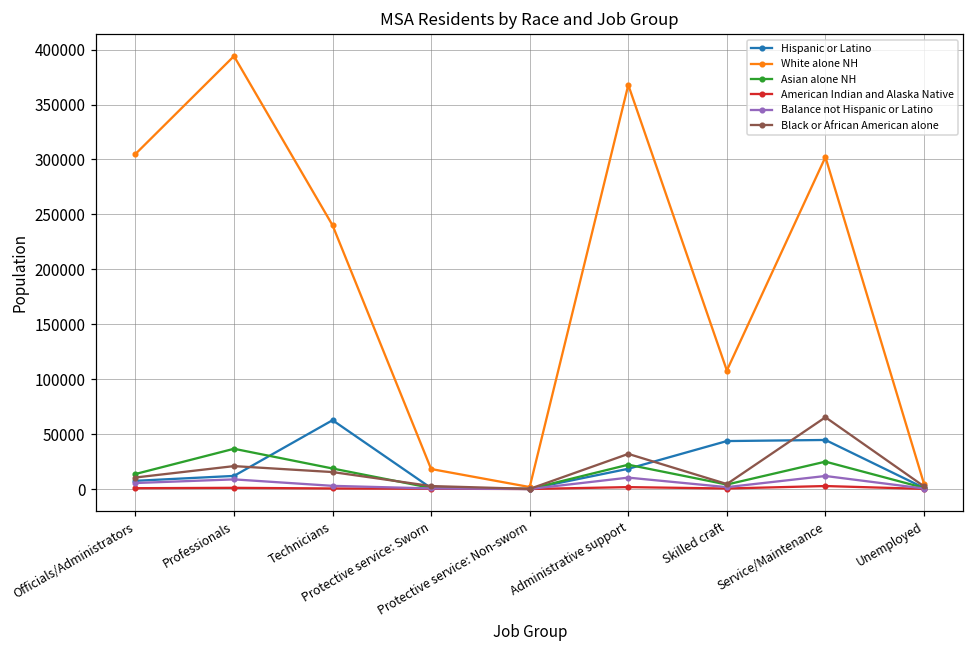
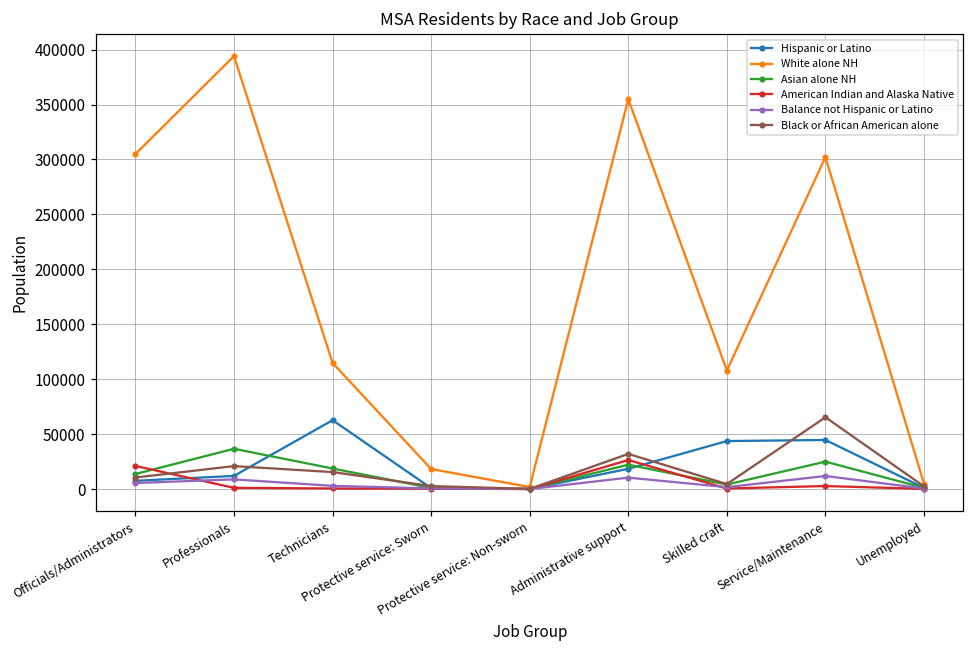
  {
    "Hispanic or Latino": {
      "Professionals": 10000,
      "Technicians": 60000,
      "Administrative support": 20000,
      "Skilled craft": 40000,
      "Service/Maintenance": 40000
    },
    "White alone NH": {
      "Officials/Administrators": 300000,
      "Professionals": 390000,
-     "Technicians": 240000,
+     "Technicians": 110000,
      "Protective service: Sworn": 20000,
-     "Administrative support": 370000,
+     "Administrative support": 350000,
      "Skilled craft": 110000,
      "Service/Maintenance": 300000
    },
    "Asian alone NH": {
      "Officials/Administrators": 10000,
      "Professionals": 40000,
      "Technicians": 20000,
      "Administrative support": 20000,
      "Service/Maintenance": 20000
    },
    "American Indian and Alaska Native": {
-     "Officials/Administrators": 0,
+     "Officials/Administrators": 20000,
      "Professionals": 0,
-     "Administrative support": 0,
+     "Administrative support": 30000,
      "Service/Maintenance": 0
    },
    "Balance not Hispanic or Latino": {
      "Professionals": 10000,
      "Administrative support": 10000,
      "Service/Maintenance": 10000
    },
    "Black or African American alone": {
      "Officials/Administrators": 10000,
      "Professionals": 20000,
      "Technicians": 20000,
      "Administrative support": 30000,
      "Service/Maintenance": 70000
    }
  }
